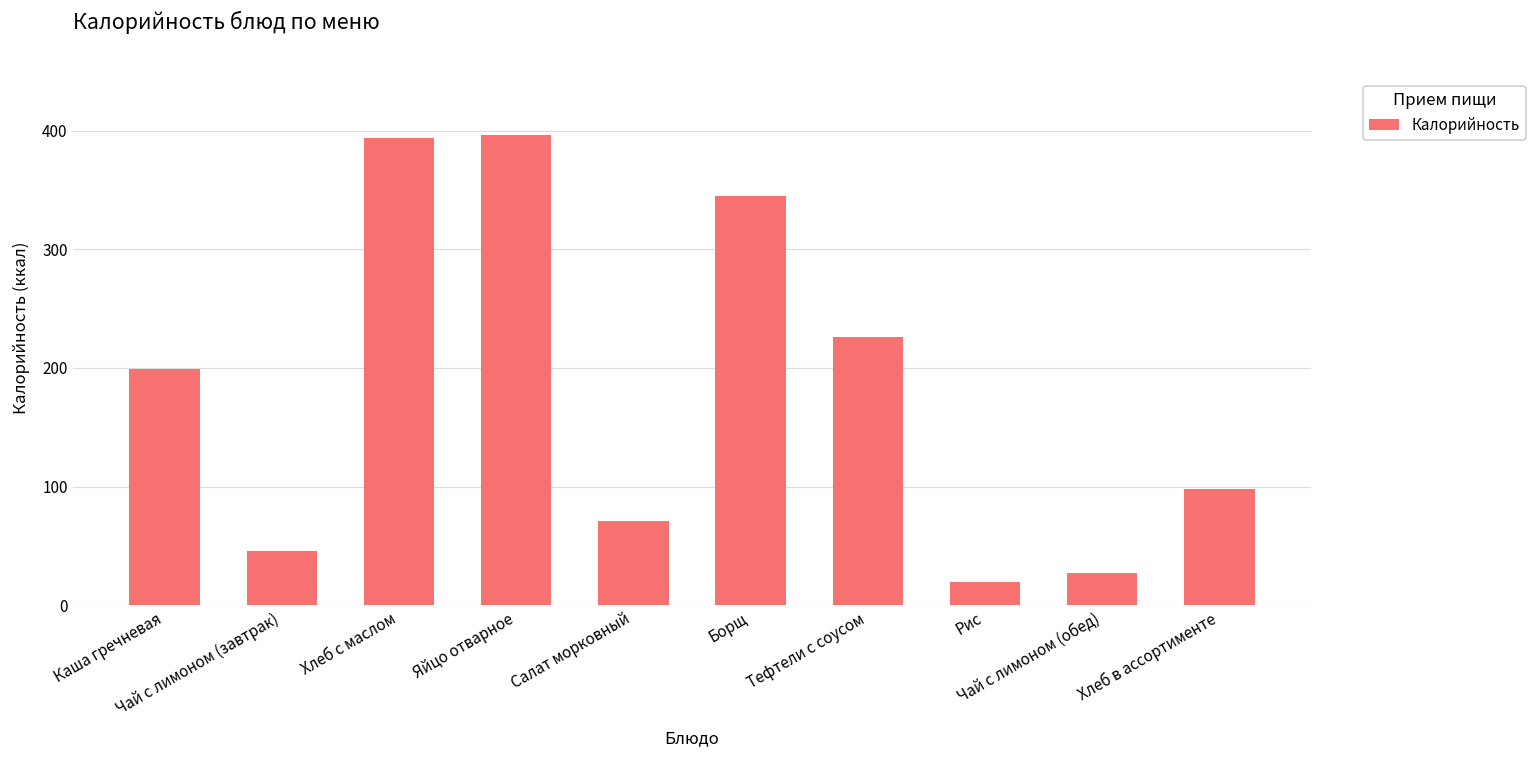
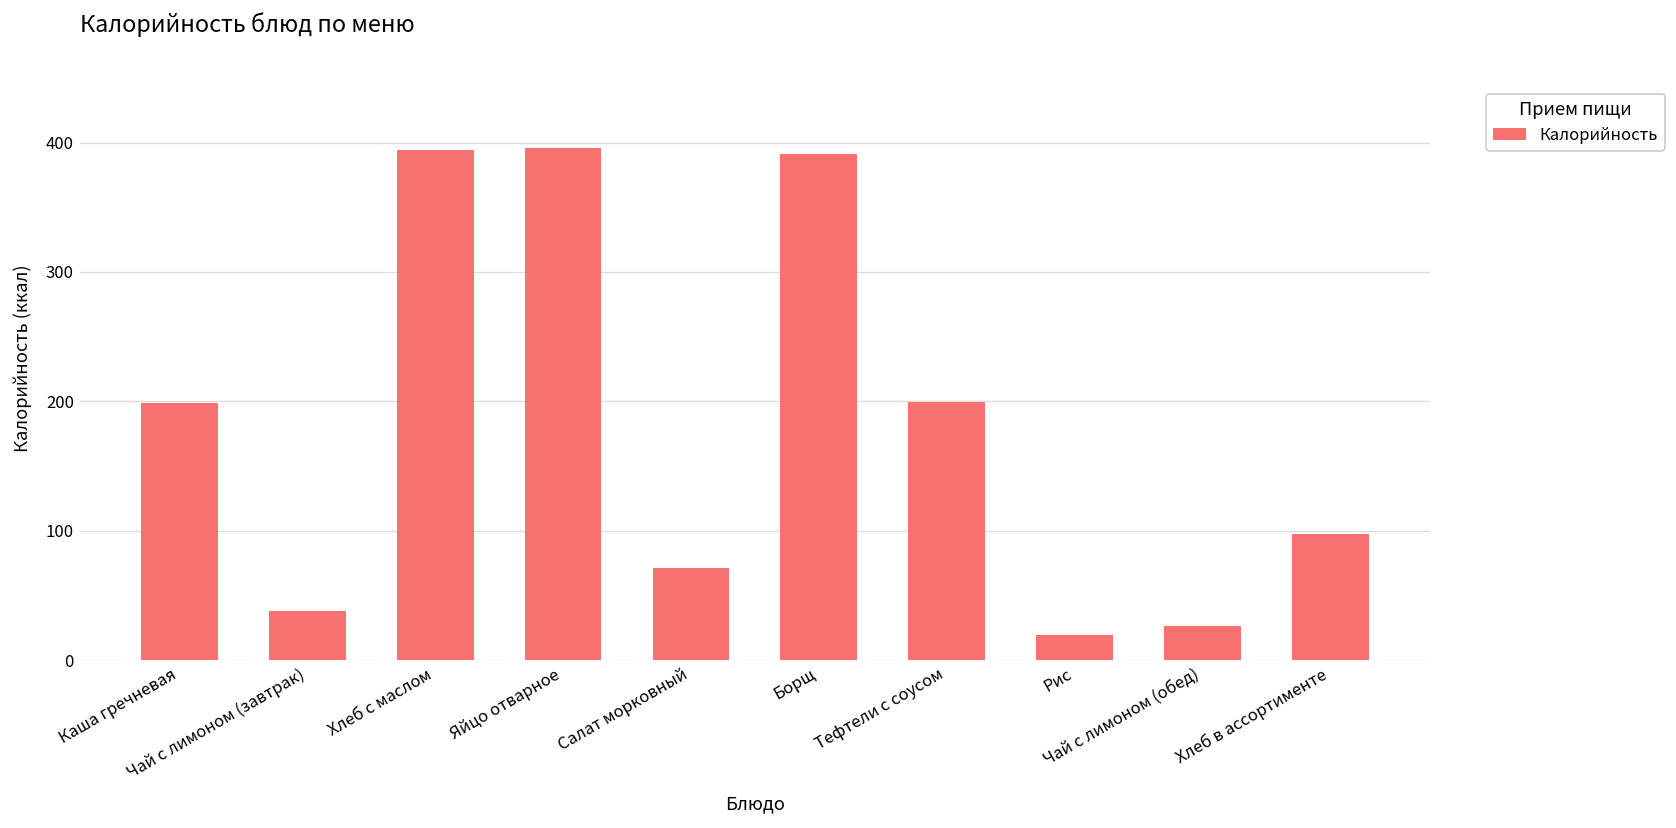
  {
    "Каша гречневая": 199,
-   "Чай с лимоном (завтрак)": 46,
+   "Чай с лимоном (завтрак)": 38,
    "Хлеб с маслом": 394,
    "Яйцо отварное": 396,
    "Салат морковный": 71,
-   "Борщ": 345,
-   "Тефтели с соусом": 226,
+   "Борщ": 391,
+   "Тефтели с соусом": 200,
    "Рис": 19,
    "Чай с лимоном (обед)": 27,
    "Хлеб в ассортименте": 98
  }
